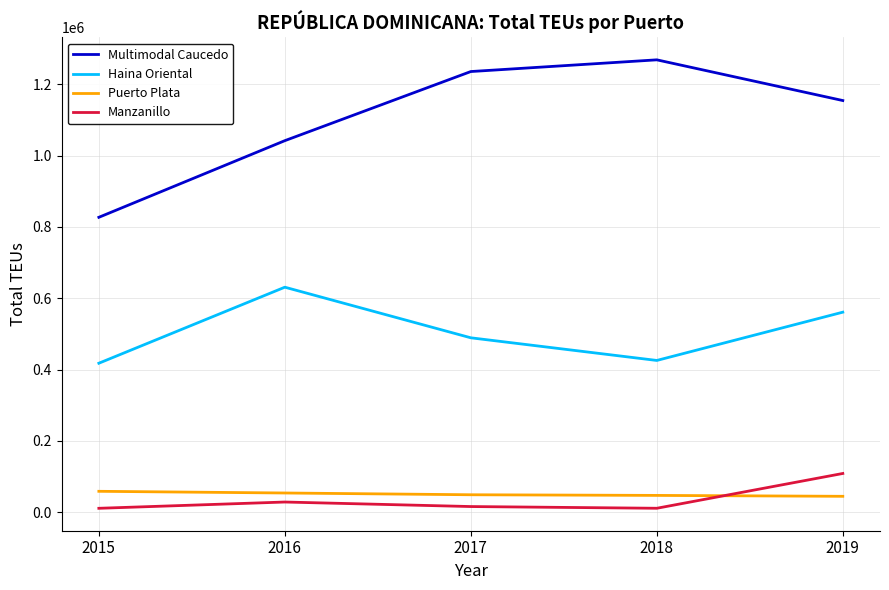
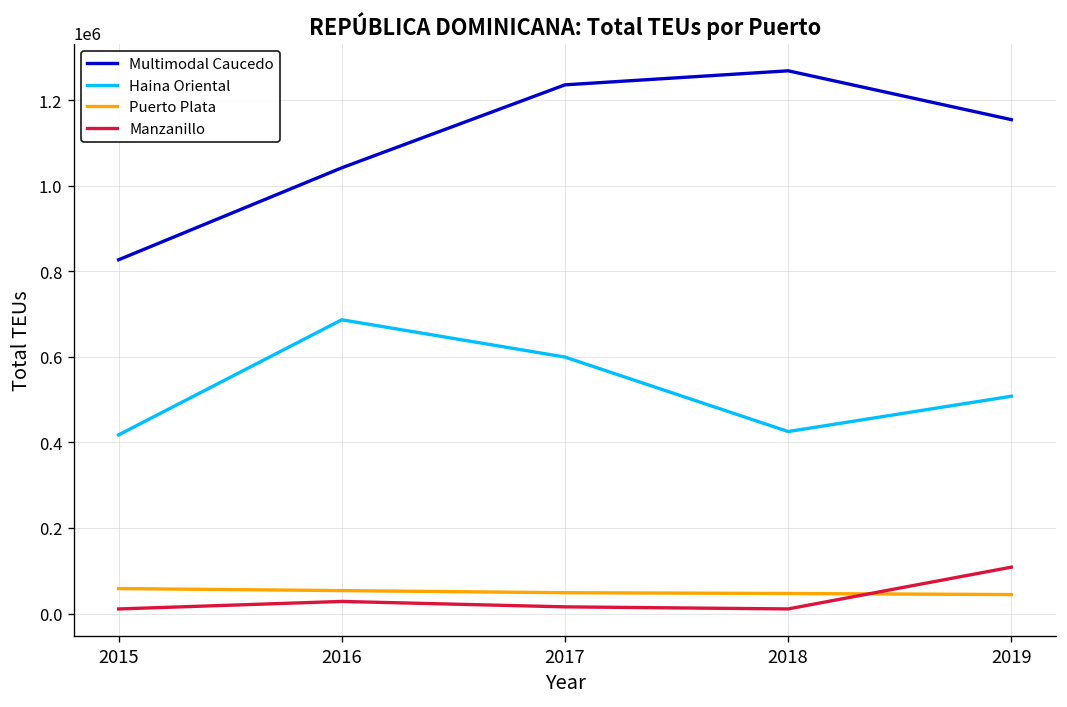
  {
    "Multimodal Caucedo": {
      "2015": 830000,
      "2016": 1040000,
      "2017": 1240000,
      "2018": 1270000,
      "2019": 1150000
    },
    "Haina Oriental": {
      "2015": 420000,
-     "2016": 630000,
-     "2017": 490000,
+     "2016": 690000,
+     "2017": 600000,
      "2018": 430000,
-     "2019": 560000
+     "2019": 510000
    },
    "Puerto Plata": {
      "2015": 60000,
      "2016": 50000,
      "2017": 50000,
      "2018": 50000,
      "2019": 40000
    },
    "Manzanillo": {
      "2015": 10000,
      "2016": 30000,
      "2017": 20000,
      "2018": 10000,
      "2019": 110000
    }
  }
